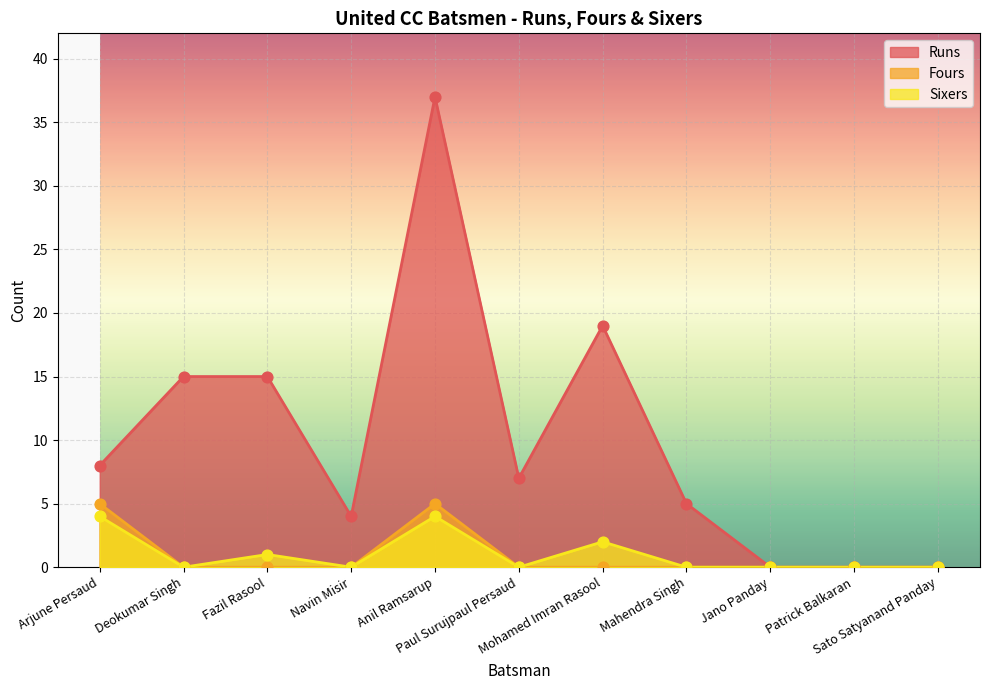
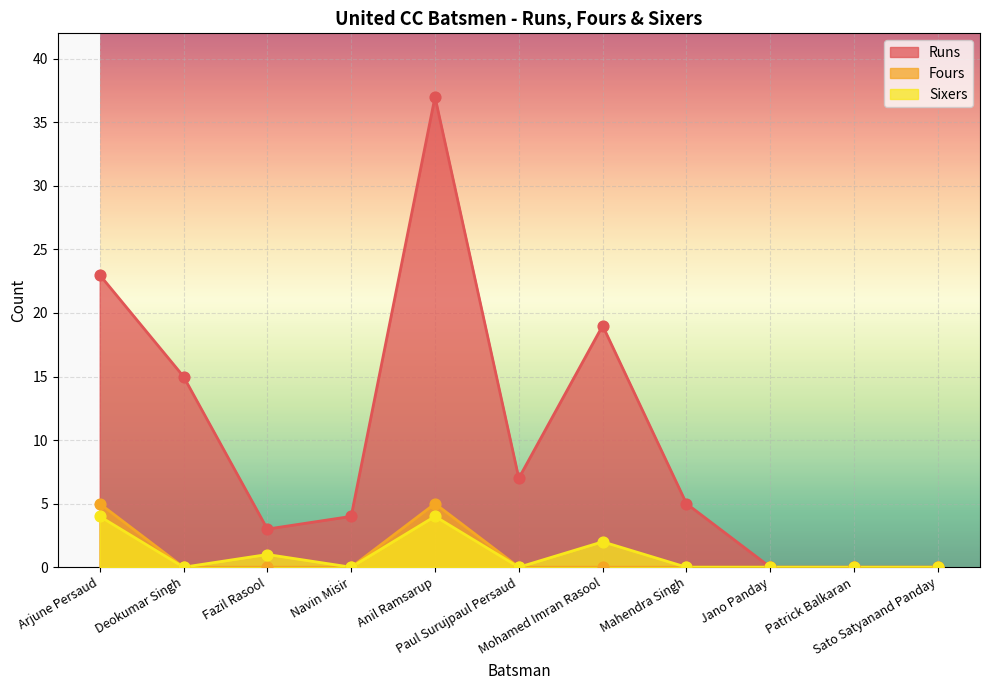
  {
    "Runs": {
-     "Arjune Persaud": 8,
+     "Arjune Persaud": 23,
      "Deokumar Singh": 15,
-     "Fazil Rasool": 15,
+     "Fazil Rasool": 3,
      "Navin Misir": 4,
      "Anil Ramsarup": 37,
      "Paul Surujpaul Persaud": 7,
      "Mohamed Imran Rasool": 19,
      "Mahendra Singh": 5
    },
    "Fours": {
      "Arjune Persaud": 5,
      "Fazil Rasool": 0,
      "Anil Ramsarup": 5,
      "Mohamed Imran Rasool": 0
    },
    "Sixers": {
      "Arjune Persaud": 4,
      "Fazil Rasool": 1,
      "Anil Ramsarup": 4,
      "Mohamed Imran Rasool": 2
    }
  }
